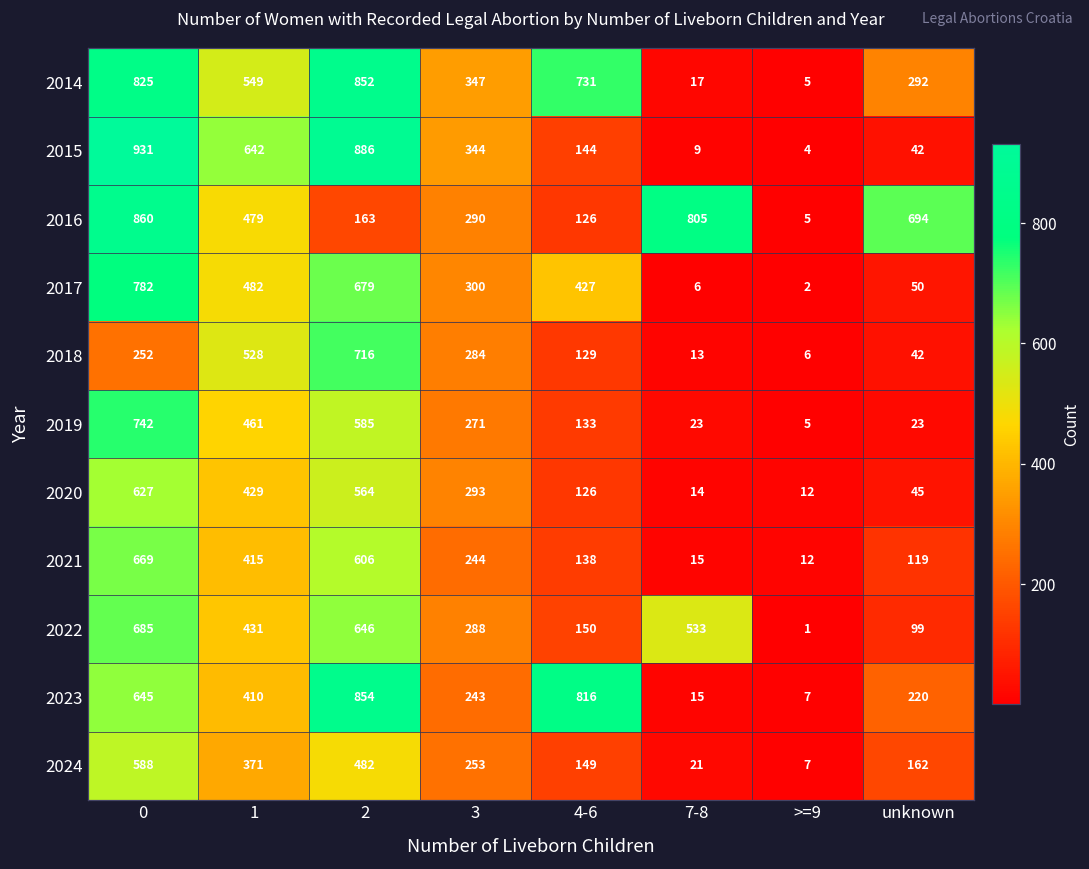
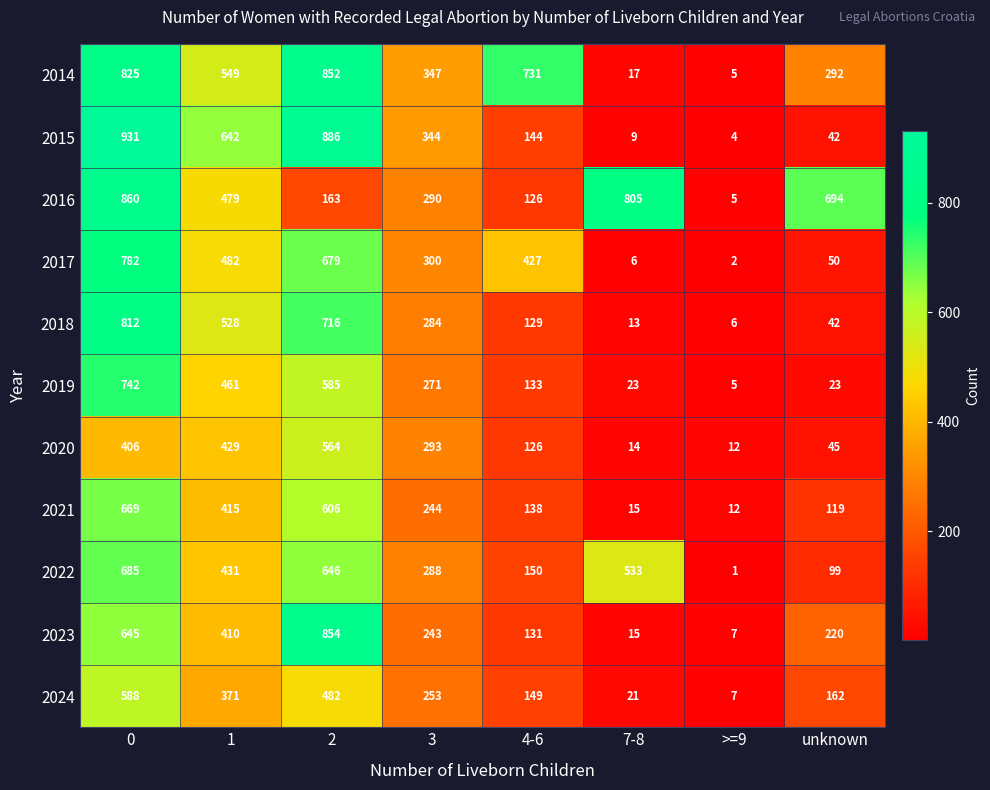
  {
    "2014": {
      "0": 825,
      "1": 549,
      "2": 852,
      "3": 347,
      "4-6": 731,
      "7-8": 17,
      ">=9": 5,
      "unknown": 292
    },
    "2015": {
      "0": 931,
      "1": 642,
      "2": 886,
      "3": 344,
      "4-6": 144,
      "7-8": 9,
      ">=9": 4,
      "unknown": 42
    },
    "2016": {
      "0": 860,
      "1": 479,
      "2": 163,
      "3": 290,
      "4-6": 126,
      "7-8": 805,
      ">=9": 5,
      "unknown": 694
    },
    "2017": {
      "0": 782,
      "1": 482,
      "2": 679,
      "3": 300,
      "4-6": 427,
      "7-8": 6,
      ">=9": 2,
      "unknown": 50
    },
    "2018": {
-     "0": 252,
+     "0": 812,
      "1": 528,
      "2": 716,
      "3": 284,
      "4-6": 129,
      "7-8": 13,
      ">=9": 6,
      "unknown": 42
    },
    "2019": {
      "0": 742,
      "1": 461,
      "2": 585,
      "3": 271,
      "4-6": 133,
      "7-8": 23,
      ">=9": 5,
      "unknown": 23
    },
    "2020": {
-     "0": 627,
+     "0": 406,
      "1": 429,
      "2": 564,
      "3": 293,
      "4-6": 126,
      "7-8": 14,
      ">=9": 12,
      "unknown": 45
    },
    "2021": {
      "0": 669,
      "1": 415,
      "2": 606,
      "3": 244,
      "4-6": 138,
      "7-8": 15,
      ">=9": 12,
      "unknown": 119
    },
    "2022": {
      "0": 685,
      "1": 431,
      "2": 646,
      "3": 288,
      "4-6": 150,
      "7-8": 533,
      ">=9": 1,
      "unknown": 99
    },
    "2023": {
      "0": 645,
      "1": 410,
      "2": 854,
      "3": 243,
-     "4-6": 816,
+     "4-6": 131,
      "7-8": 15,
      ">=9": 7,
      "unknown": 220
    },
    "2024": {
      "0": 588,
      "1": 371,
      "2": 482,
      "3": 253,
      "4-6": 149,
      "7-8": 21,
      ">=9": 7,
      "unknown": 162
    }
  }
